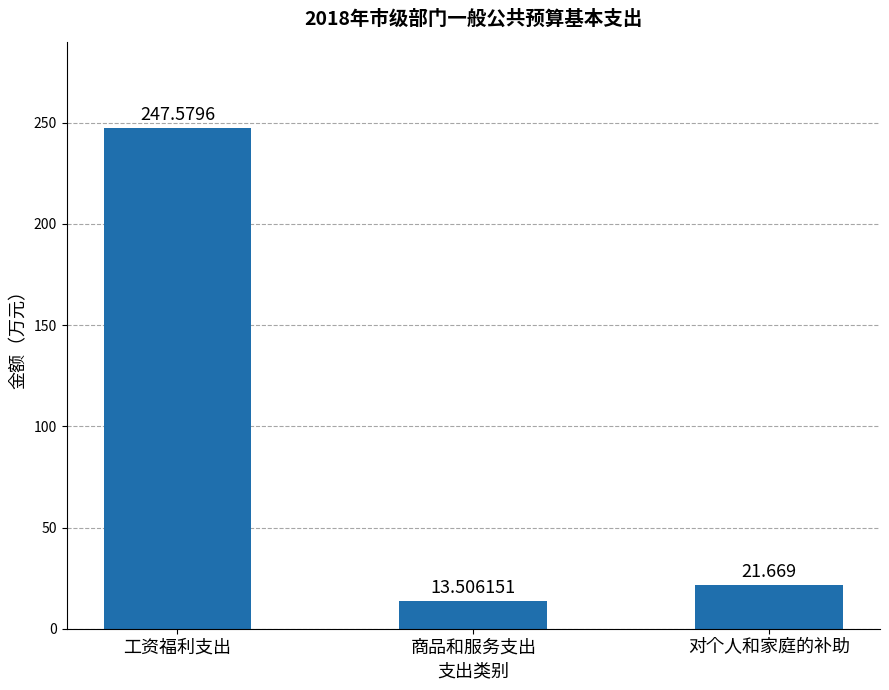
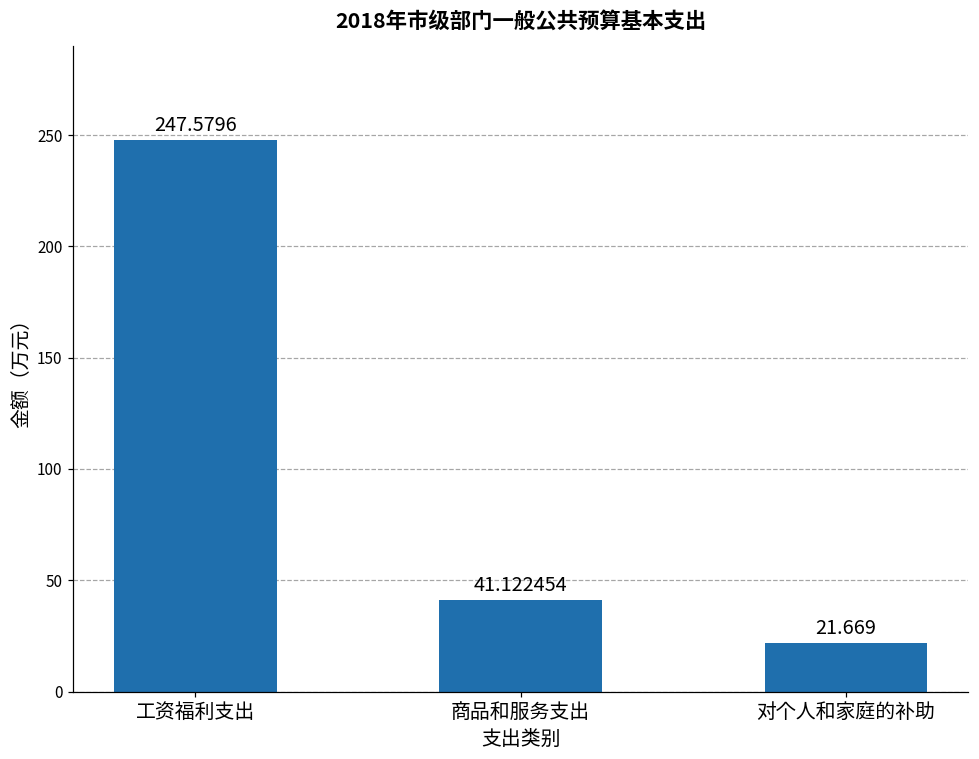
  {
    "工资福利支出": 247.5796,
-   "商品和服务支出": 13.506151,
+   "商品和服务支出": 41.122454,
    "对个人和家庭的补助": 21.669
  }
